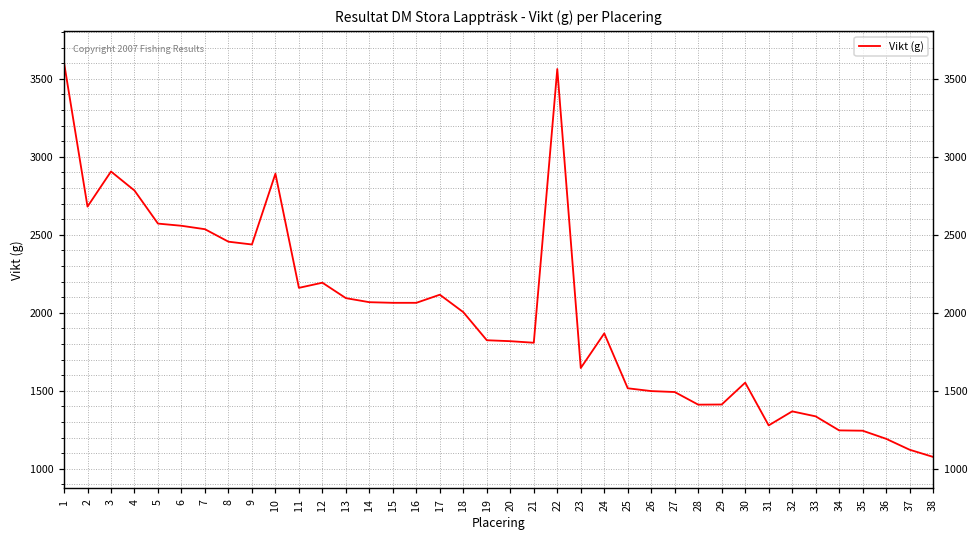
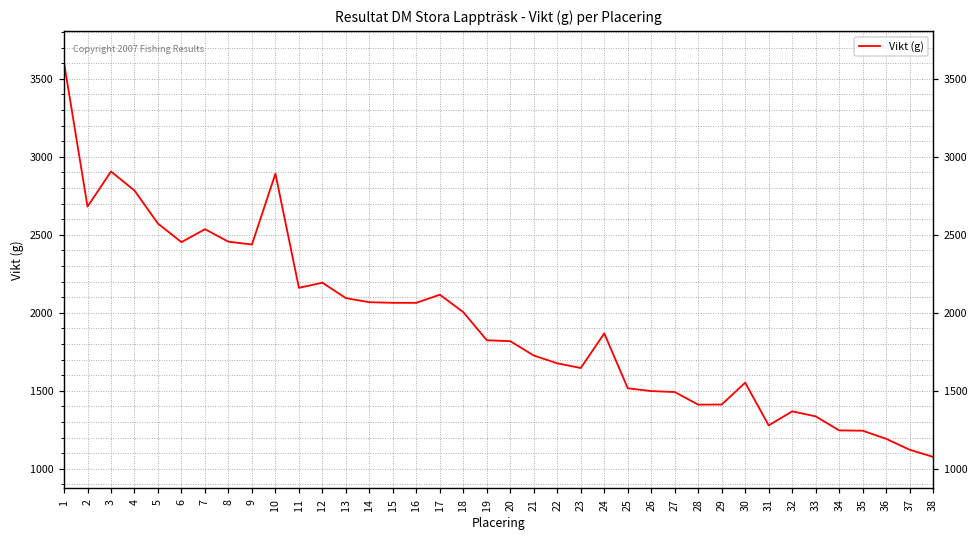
  {
    "2": 2680,
    "3": 2910,
    "4": 2780,
    "5": 2570,
-   "6": 2560,
+   "6": 2450,
    "7": 2540,
    "8": 2460,
    "9": 2440,
    "10": 2890,
    "11": 2160,
    "12": 2190,
    "13": 2090,
    "14": 2070,
    "15": 2060,
    "16": 2060,
    "17": 2120,
    "18": 2000,
    "19": 1820,
    "20": 1820,
-   "21": 1810,
-   "22": 3560,
+   "21": 1730,
+   "22": 1680,
    "23": 1650,
    "24": 1870,
    "25": 1520,
    "26": 1500,
    "27": 1490,
    "28": 1410,
    "29": 1410,
    "30": 1550,
    "31": 1280,
    "32": 1370,
    "33": 1340,
    "34": 1250,
    "35": 1240,
    "36": 1190,
    "37": 1120,
    "38": 1080
  }
